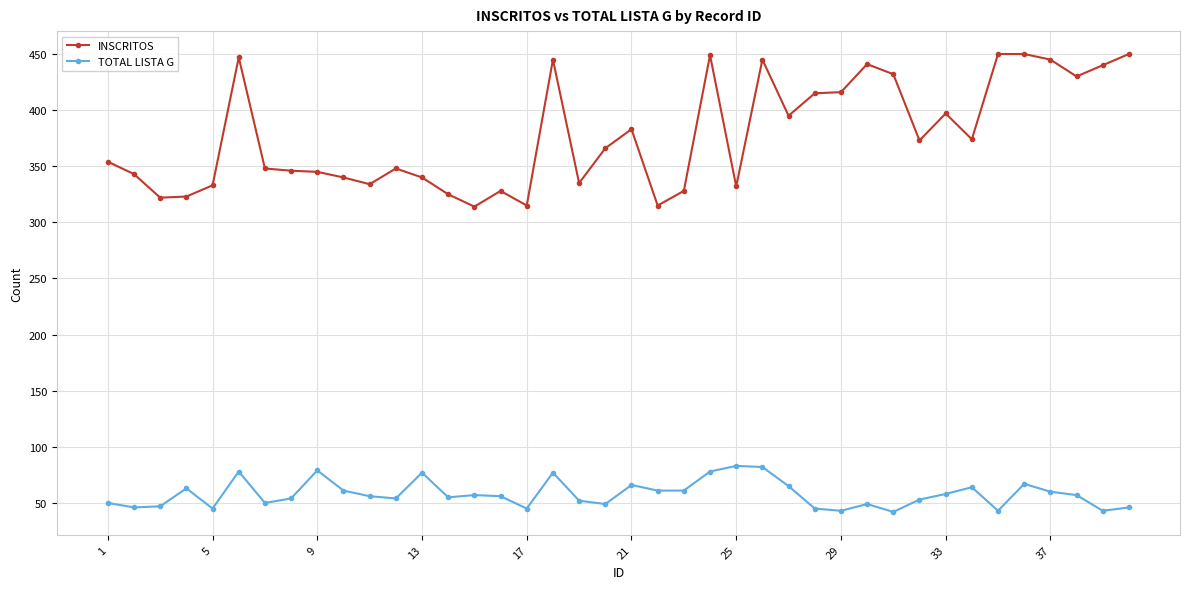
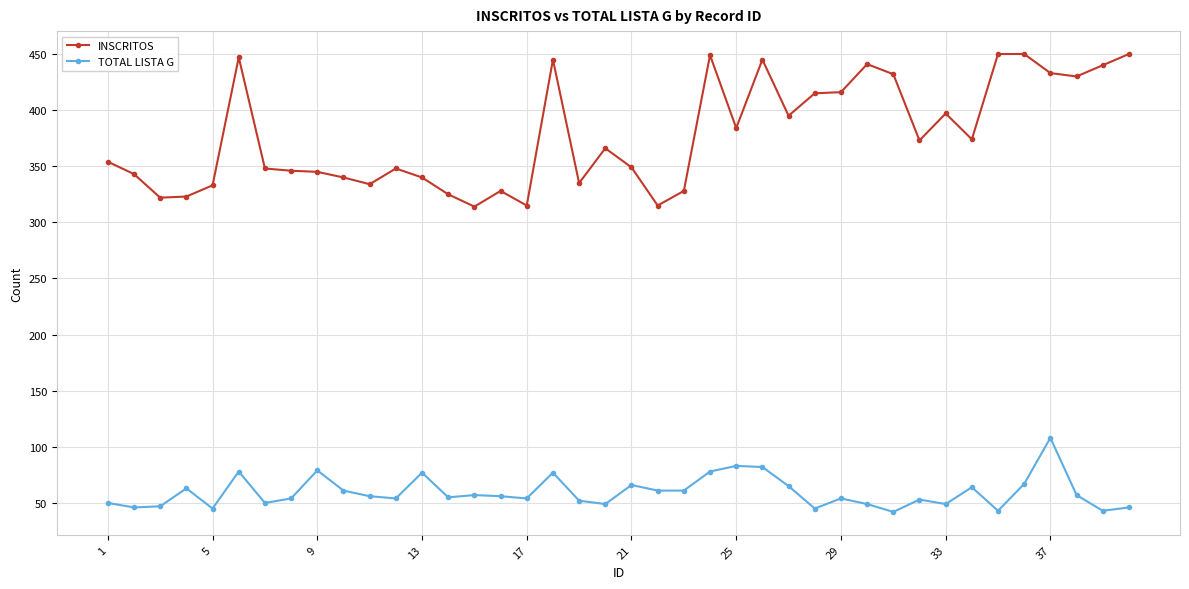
  {
    "INSCRITOS": {
      "1": 354,
      "5": 333,
      "9": 345,
      "13": 340,
      "17": 315,
-     "21": 383,
-     "25": 332,
+     "21": 349,
+     "25": 384,
      "29": 416,
      "33": 397,
-     "37": 445
+     "37": 433
    },
    "TOTAL LISTA G": {
      "1": 50,
      "5": 45,
      "9": 79,
      "13": 77,
-     "17": 45,
+     "17": 54,
      "21": 66,
      "25": 83,
-     "29": 43,
-     "33": 58,
-     "37": 60
+     "29": 54,
+     "33": 49,
+     "37": 108
    }
  }
